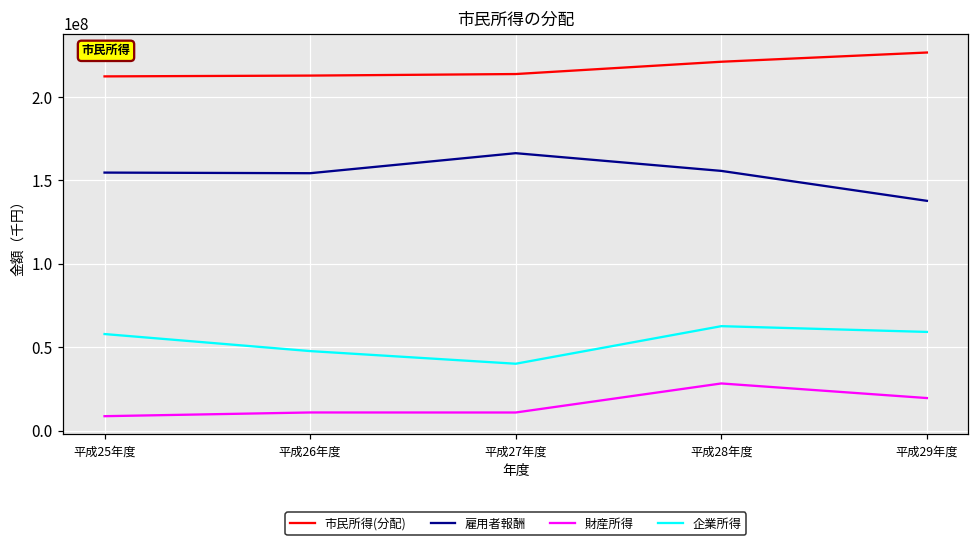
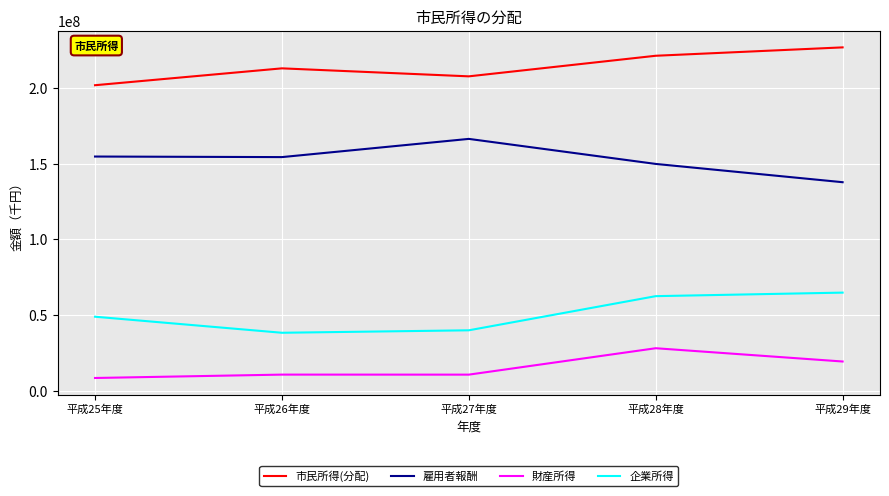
  {
    "市民所得(分配)": {
-     "平成25年度": 212000000,
+     "平成25年度": 202000000,
      "平成26年度": 213000000,
-     "平成27年度": 214000000,
+     "平成27年度": 208000000,
      "平成28年度": 221000000,
      "平成29年度": 227000000
    },
    "雇用者報酬": {
      "平成25年度": 155000000,
      "平成26年度": 154000000,
      "平成27年度": 166000000,
-     "平成28年度": 156000000,
+     "平成28年度": 150000000,
      "平成29年度": 138000000
    },
    "財産所得": {
      "平成25年度": 9000000,
      "平成26年度": 11000000,
      "平成27年度": 11000000,
      "平成28年度": 28000000,
      "平成29年度": 20000000
    },
    "企業所得": {
-     "平成25年度": 58000000,
-     "平成26年度": 48000000,
+     "平成25年度": 49000000,
+     "平成26年度": 38000000,
      "平成27年度": 40000000,
      "平成28年度": 63000000,
-     "平成29年度": 59000000
+     "平成29年度": 65000000
    }
  }
